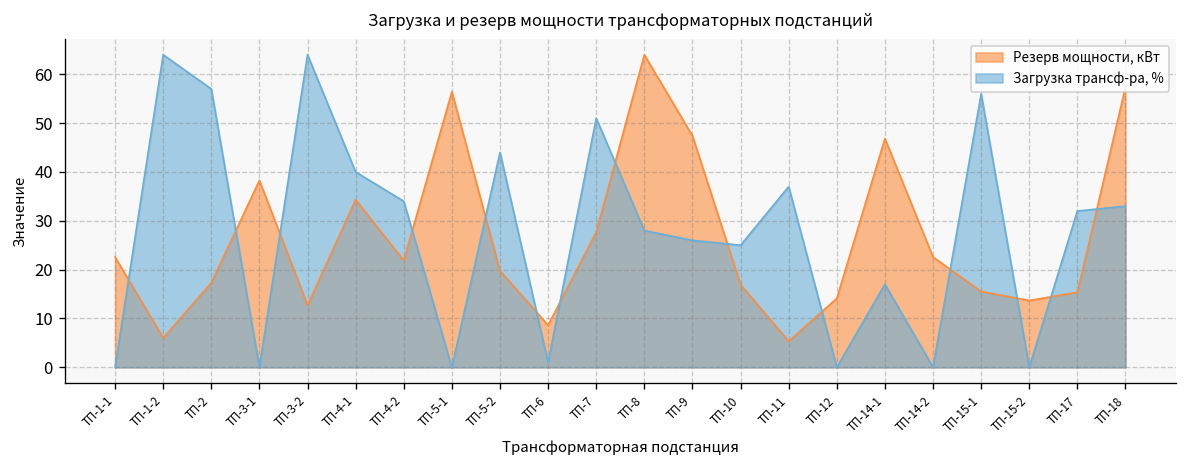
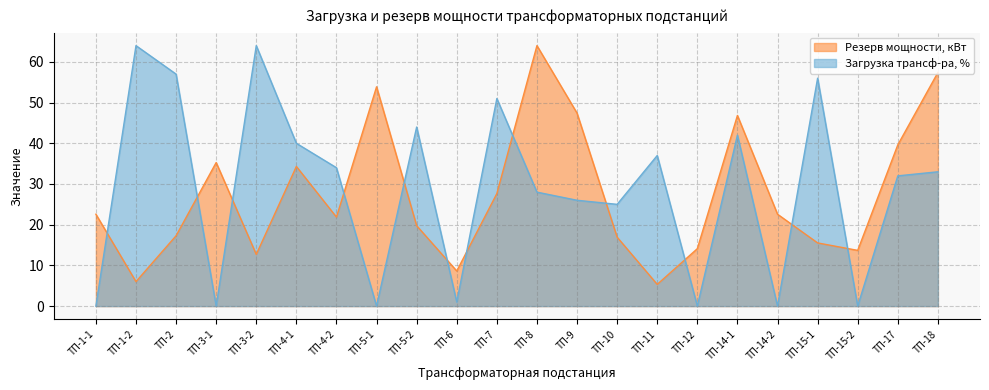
  {
    "Резерв мощности, кВт": {
      "ТП-1-1": 23,
      "ТП-1-2": 6,
      "ТП-2": 17,
-     "ТП-3-1": 38,
+     "ТП-3-1": 35,
      "ТП-3-2": 13,
      "ТП-4-1": 34,
      "ТП-4-2": 22,
-     "ТП-5-1": 56,
+     "ТП-5-1": 54,
      "ТП-5-2": 20,
      "ТП-6": 9,
      "ТП-7": 28,
      "ТП-8": 64,
      "ТП-9": 47,
      "ТП-10": 17,
      "ТП-11": 5,
      "ТП-12": 14,
      "ТП-14-1": 47,
      "ТП-14-2": 23,
      "ТП-15-1": 16,
      "ТП-15-2": 14,
-     "ТП-17": 15
+     "ТП-17": 40
    },
    "Загрузка трансф-ра, %": {
      "ТП-1-1": 0,
      "ТП-1-2": 64,
      "ТП-2": 57,
      "ТП-3-1": 0,
      "ТП-3-2": 64,
      "ТП-4-1": 40,
      "ТП-4-2": 34,
      "ТП-5-1": 0,
      "ТП-5-2": 44,
      "ТП-6": 1,
      "ТП-7": 51,
      "ТП-8": 28,
      "ТП-9": 26,
      "ТП-10": 25,
      "ТП-11": 37,
      "ТП-12": 0,
-     "ТП-14-1": 17,
+     "ТП-14-1": 42,
      "ТП-14-2": 0,
      "ТП-15-1": 56,
      "ТП-15-2": 0,
      "ТП-17": 32,
      "ТП-18": 33
    }
  }
